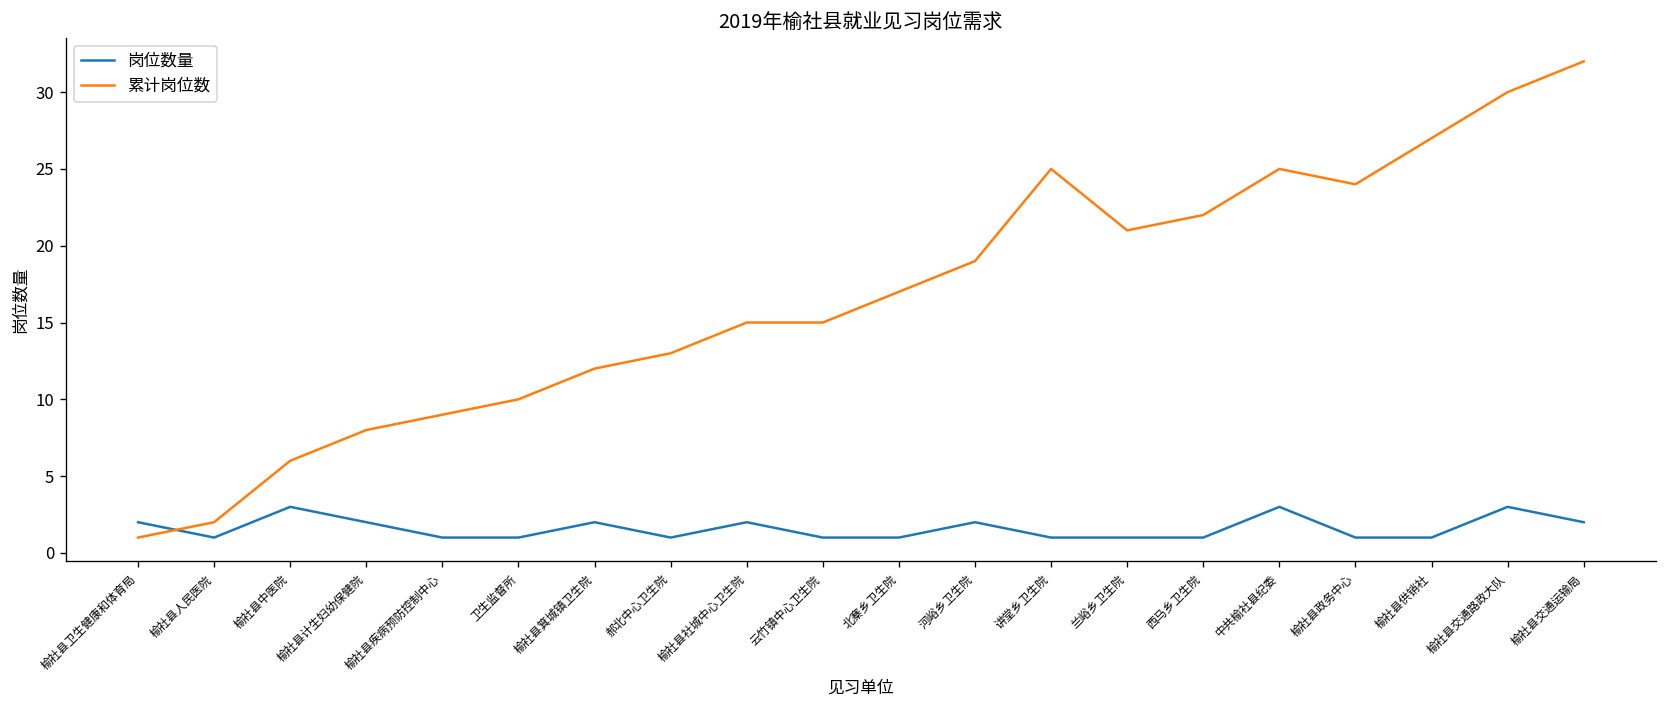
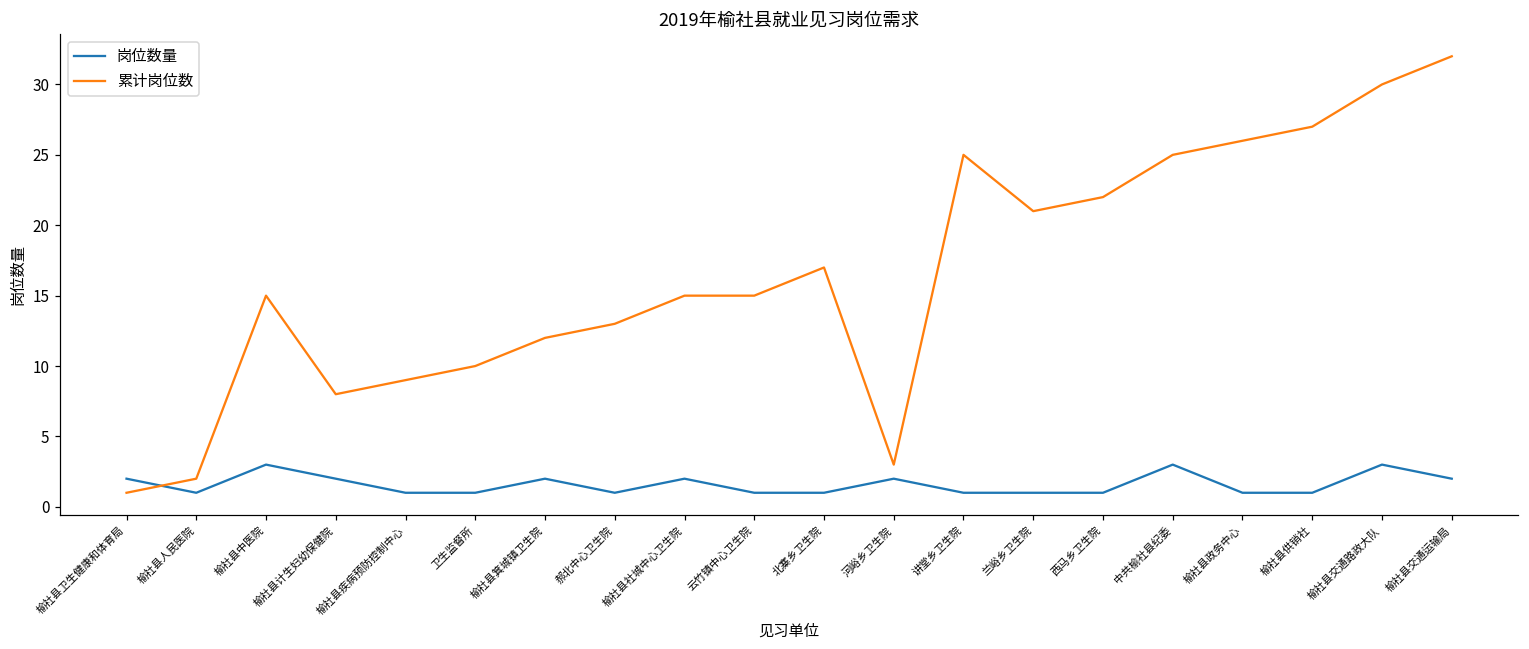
  {
    "岗位数量": {
      "榆社县卫生健康和体育局": 2,
      "榆社县人民医院": 1,
      "榆社县中医院": 3,
      "榆社县计生妇幼保健院": 2,
      "榆社县疾病预防控制中心": 1,
      "卫生监督所": 1,
      "榆社县箕城镇卫生院": 2,
      "郝北中心卫生院": 1,
      "榆社县社城中心卫生院": 2,
      "云竹镇中心卫生院": 1,
      "北寨乡卫生院": 1,
      "河峪乡卫生院": 2,
      "讲堂乡卫生院": 1,
      "兰峪乡卫生院": 1,
      "西马乡卫生院": 1,
      "中共榆社县纪委": 3,
      "榆社县政务中心": 1,
      "榆社县供销社": 1,
      "榆社县交通路政大队": 3,
      "榆社县交通运输局": 2
    },
    "累计岗位数": {
      "榆社县卫生健康和体育局": 1,
      "榆社县人民医院": 2,
-     "榆社县中医院": 6,
+     "榆社县中医院": 15,
      "榆社县计生妇幼保健院": 8,
      "榆社县疾病预防控制中心": 9,
      "卫生监督所": 10,
      "榆社县箕城镇卫生院": 12,
      "郝北中心卫生院": 13,
      "榆社县社城中心卫生院": 15,
      "云竹镇中心卫生院": 15,
      "北寨乡卫生院": 17,
-     "河峪乡卫生院": 19,
+     "河峪乡卫生院": 3,
      "讲堂乡卫生院": 25,
      "兰峪乡卫生院": 21,
      "西马乡卫生院": 22,
      "中共榆社县纪委": 25,
-     "榆社县政务中心": 24,
+     "榆社县政务中心": 26,
      "榆社县供销社": 27,
      "榆社县交通路政大队": 30,
      "榆社县交通运输局": 32
    }
  }
